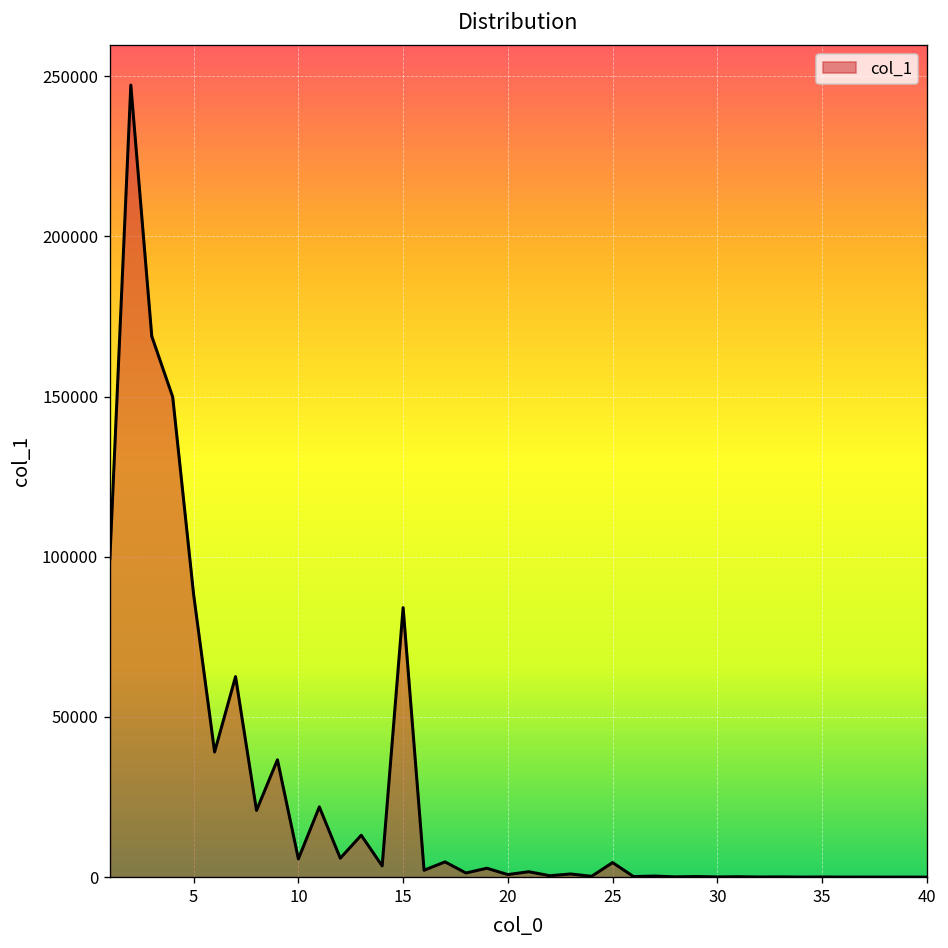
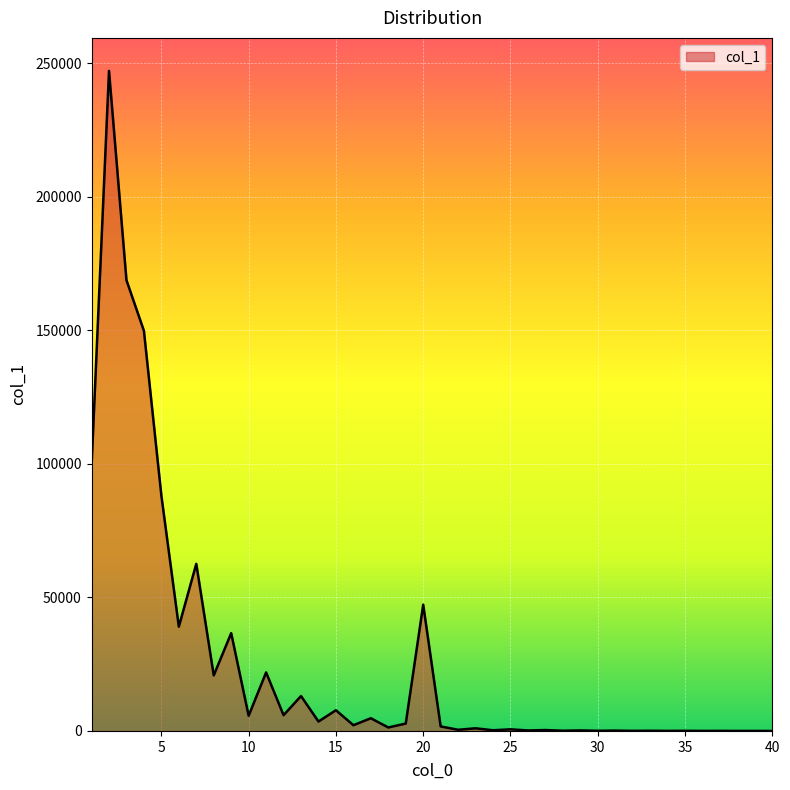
  {
    "5": 88000,
    "10": 6000,
-   "15": 84000,
-   "20": 1000,
-   "25": 5000,
+   "15": 8000,
+   "20": 47000,
+   "25": 1000,
    "30": 0,
    "35": 0,
    "40": 0
  }
